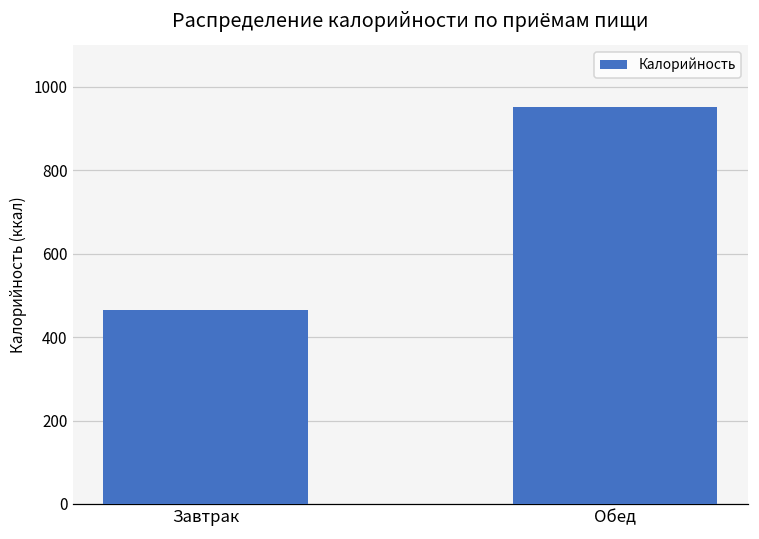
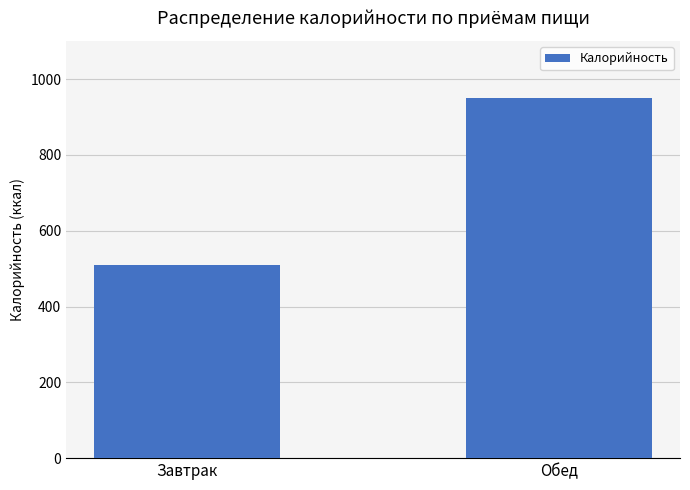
  {
-   "Завтрак": 460,
+   "Завтрак": 510,
    "Обед": 950
  }
